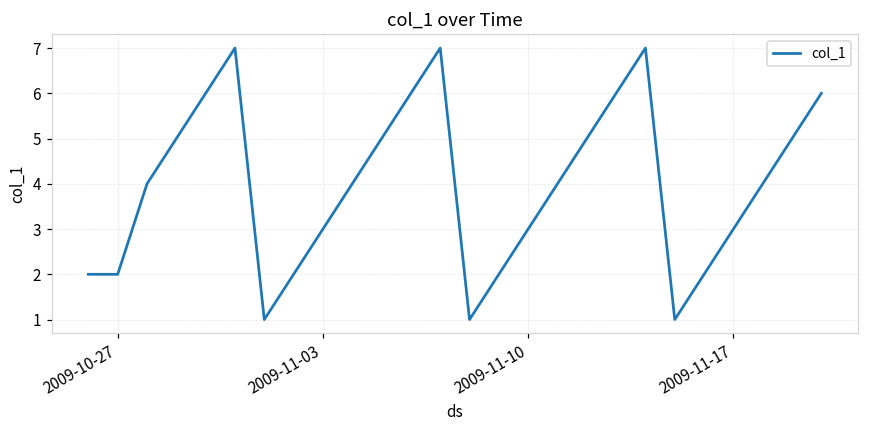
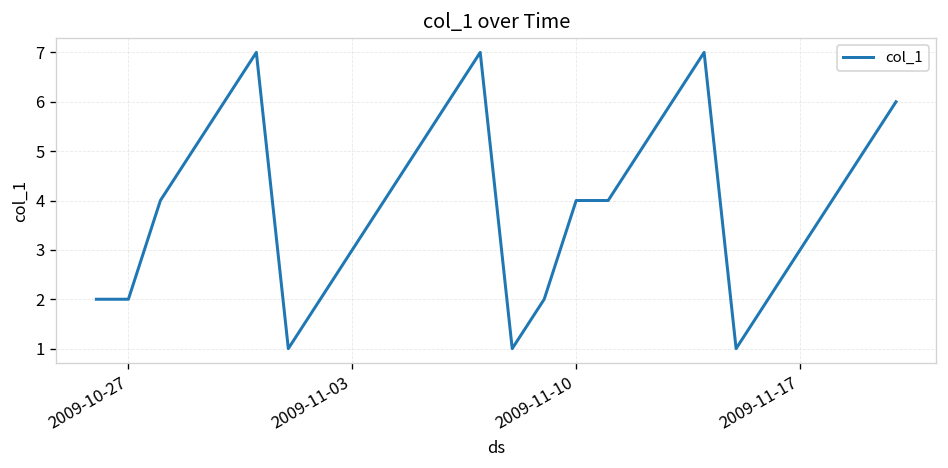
  {
    "2009-10-27": 2,
    "2009-11-03": 3,
-   "2009-11-10": 3,
+   "2009-11-10": 4,
    "2009-11-17": 3
  }
